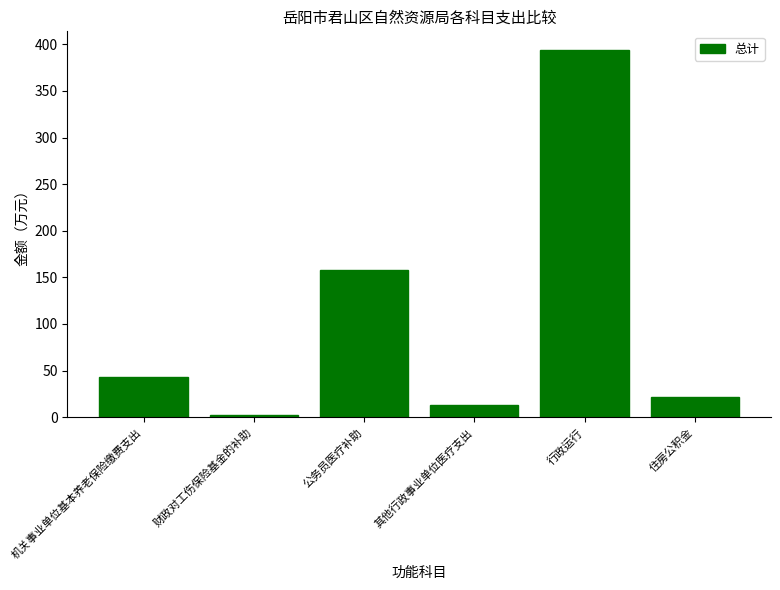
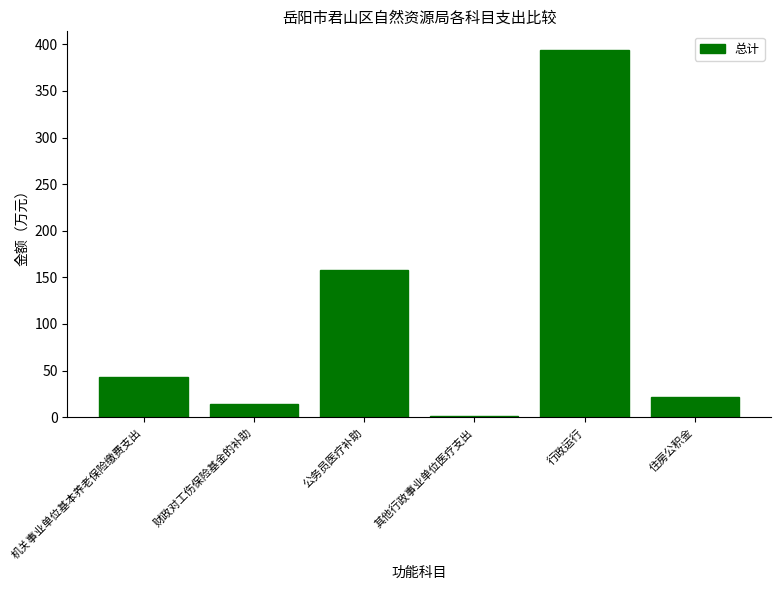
  {
    "机关事业单位基本养老保险缴费支出": 40,
-   "财政对工伤保险基金的补助": 0,
+   "财政对工伤保险基金的补助": 10,
    "公务员医疗补助": 160,
-   "其他行政事业单位医疗支出": 10,
+   "其他行政事业单位医疗支出": 0,
    "行政运行": 390,
    "住房公积金": 20
  }
